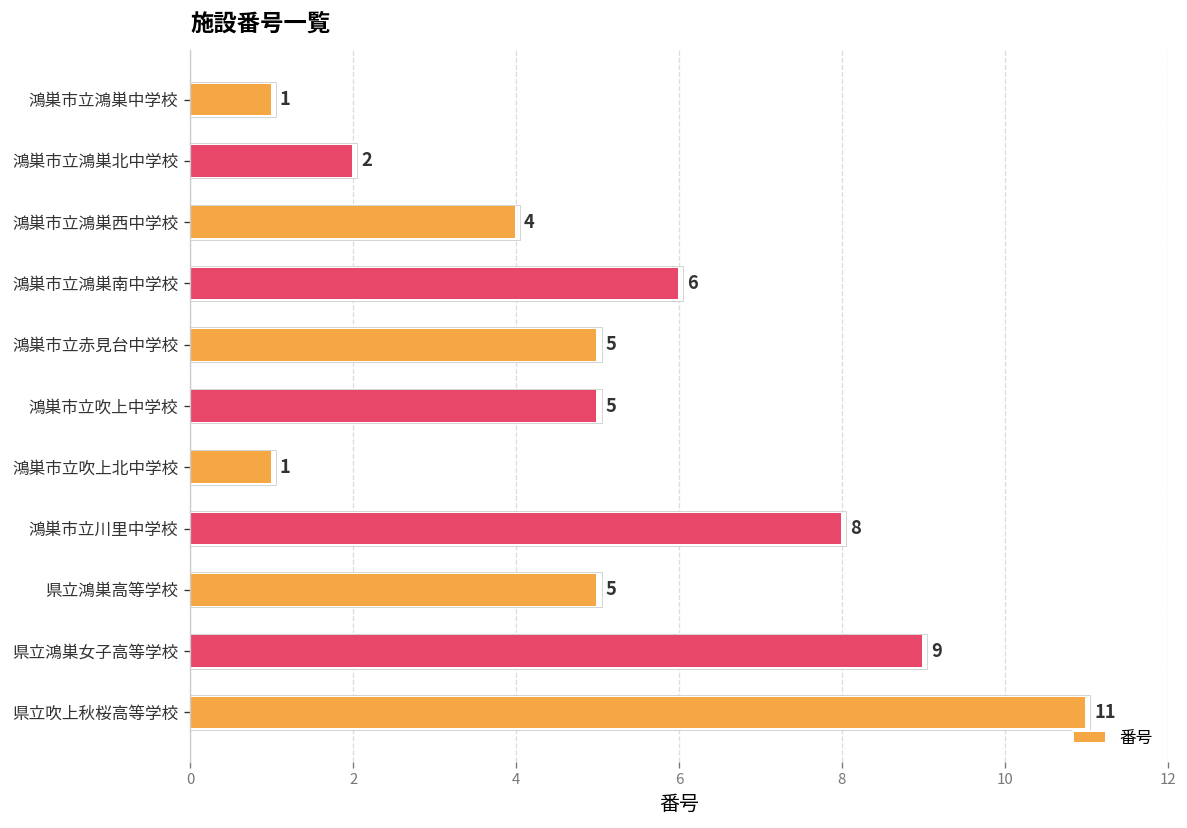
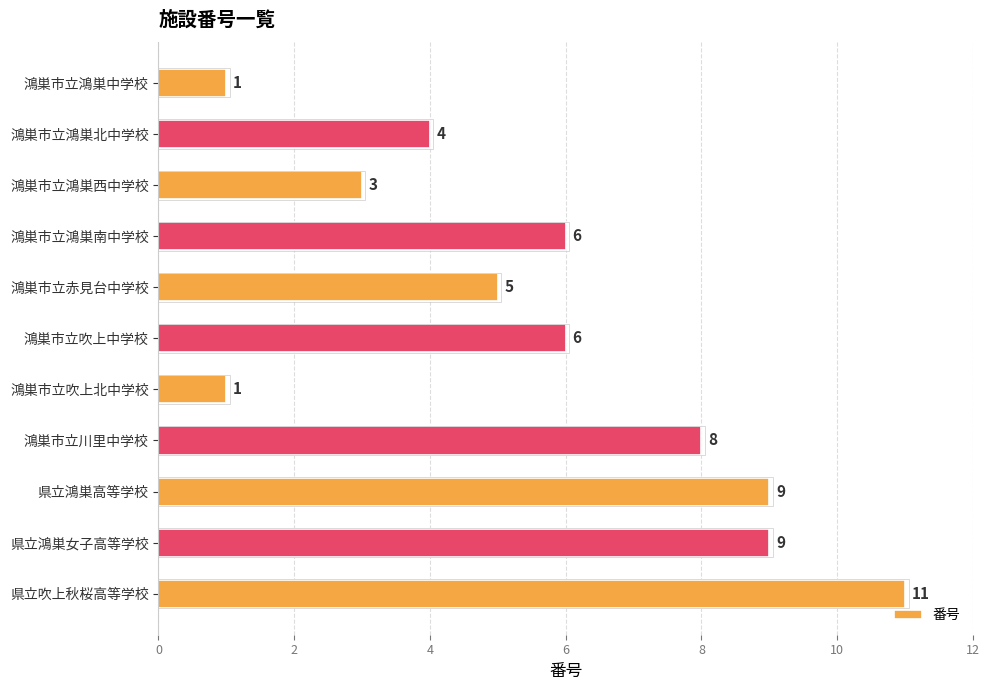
  {
    "鴻巣市立鴻巣中学校": 1,
-   "鴻巣市立鴻巣北中学校": 2,
-   "鴻巣市立鴻巣西中学校": 4,
+   "鴻巣市立鴻巣北中学校": 4,
+   "鴻巣市立鴻巣西中学校": 3,
    "鴻巣市立鴻巣南中学校": 6,
    "鴻巣市立赤見台中学校": 5,
-   "鴻巣市立吹上中学校": 5,
+   "鴻巣市立吹上中学校": 6,
    "鴻巣市立吹上北中学校": 1,
    "鴻巣市立川里中学校": 8,
-   "県立鴻巣高等学校": 5,
+   "県立鴻巣高等学校": 9,
    "県立鴻巣女子高等学校": 9,
    "県立吹上秋桜高等学校": 11
  }
